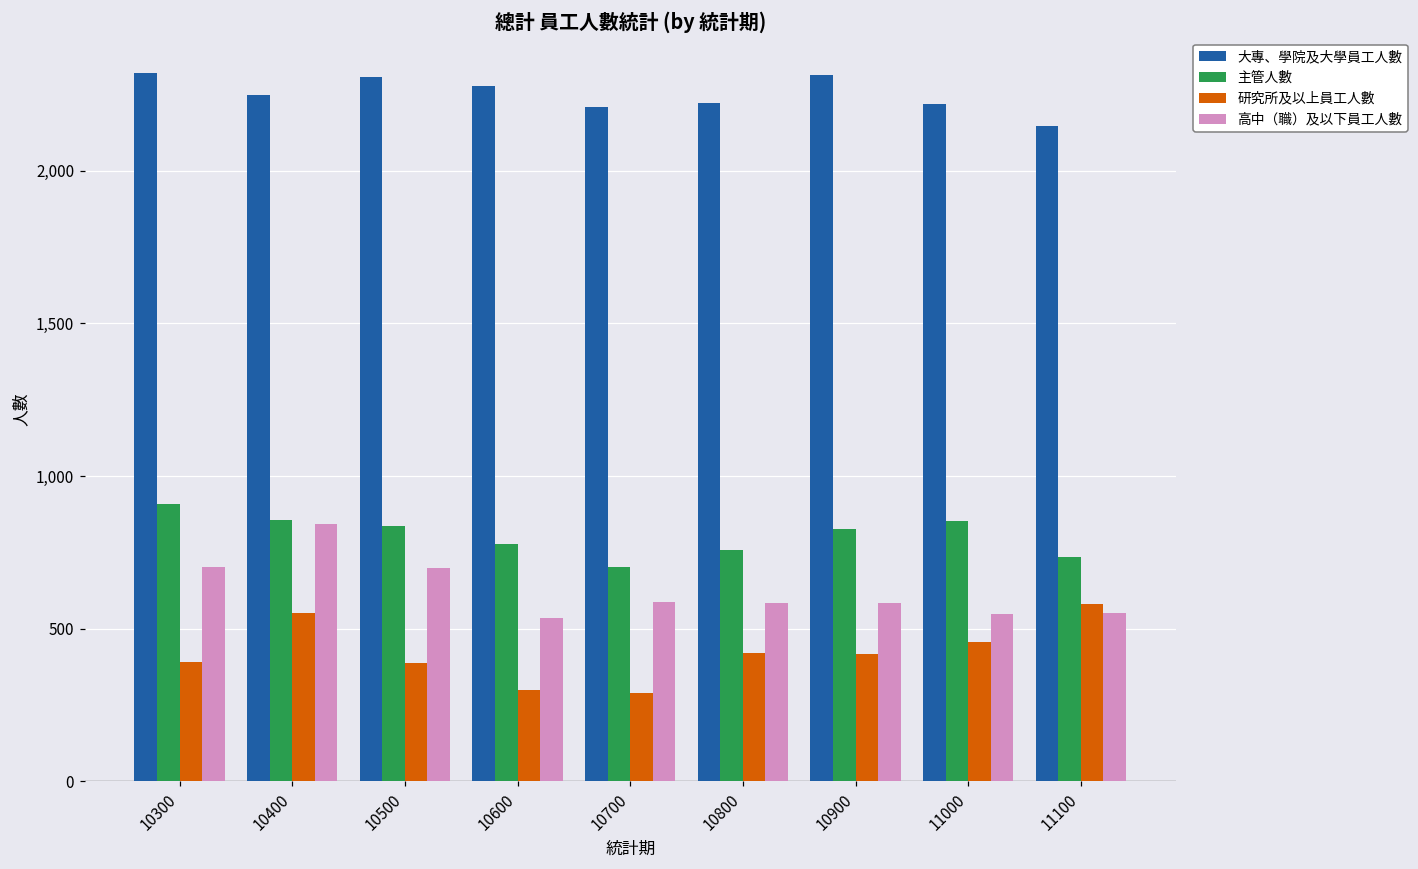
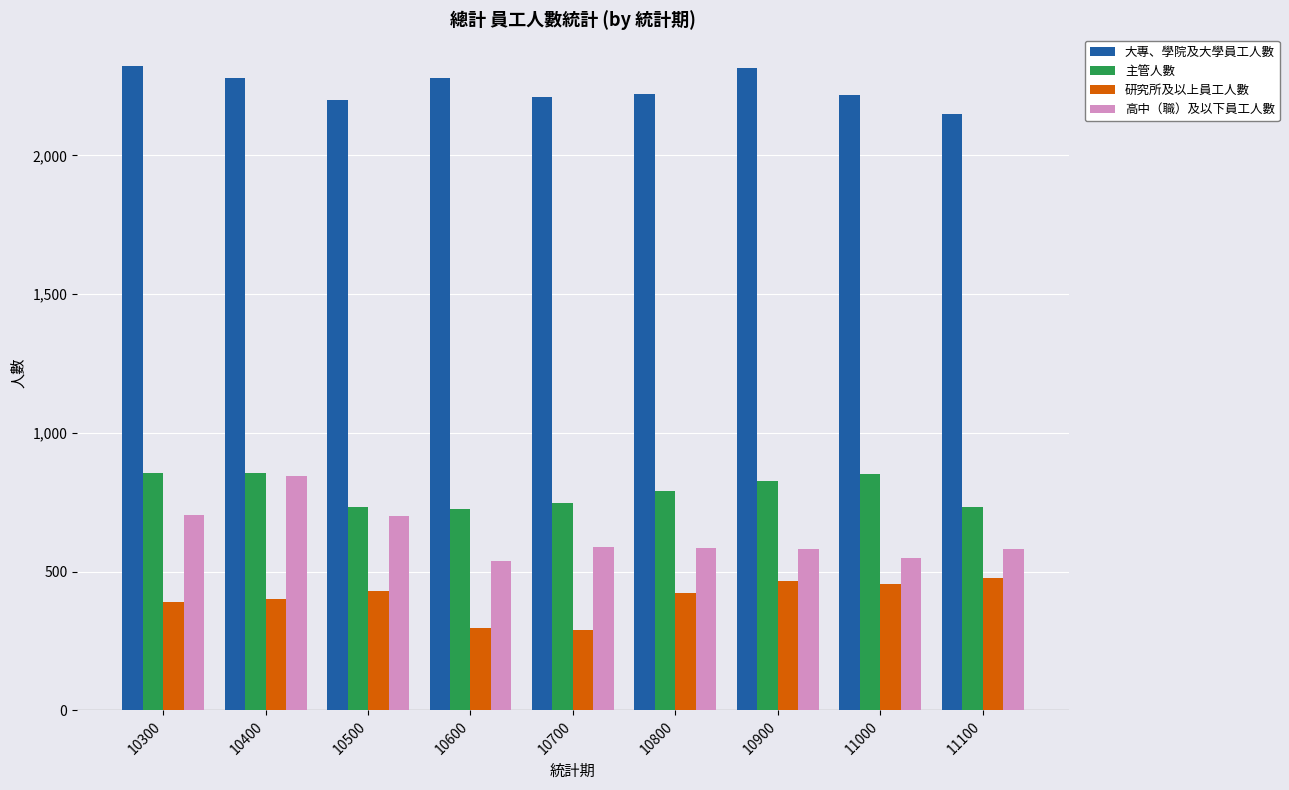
  {
    "大專、學院及大學員工人數": {
      "10300": "2,320",
-     "10400": "2,250",
-     "10500": "2,310",
+     "10400": "2,280",
+     "10500": "2,200",
      "10600": "2,280",
      "10700": "2,210",
      "10800": "2,220",
      "10900": "2,310",
      "11000": "2,220",
      "11100": "2,150"
    },
    "主管人數": {
-     "10300": "910",
+     "10300": "850",
      "10400": "860",
-     "10500": "840",
-     "10600": "780",
-     "10700": "700",
-     "10800": "760",
+     "10500": "730",
+     "10600": "720",
+     "10700": "750",
+     "10800": "790",
      "10900": "830",
      "11000": "850",
      "11100": "730"
    },
    "研究所及以上員工人數": {
      "10300": "390",
-     "10400": "550",
-     "10500": "390",
+     "10400": "400",
+     "10500": "430",
      "10600": "300",
      "10700": "290",
      "10800": "420",
-     "10900": "420",
+     "10900": "470",
      "11000": "460",
-     "11100": "580"
+     "11100": "480"
    },
    "高中（職）及以下員工人數": {
      "10300": "700",
      "10400": "840",
      "10500": "700",
      "10600": "540",
      "10700": "590",
      "10800": "580",
      "10900": "580",
      "11000": "550",
-     "11100": "550"
+     "11100": "580"
    }
  }
